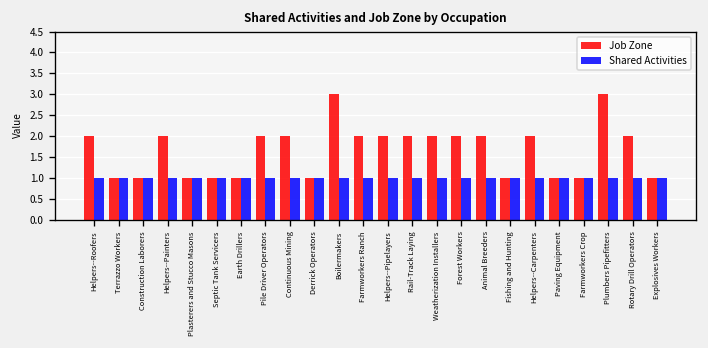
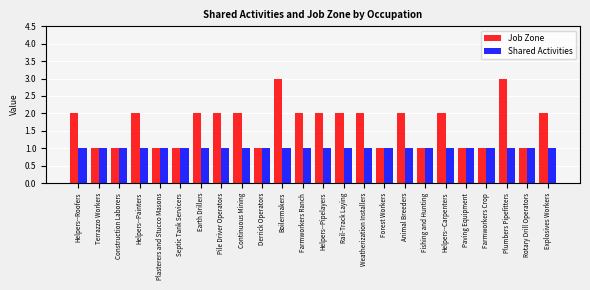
  {
    "Job Zone": {
      "Helpers--Roofers": 2,
      "Terrazzo Workers": 1,
      "Construction Laborers": 1,
      "Helpers--Painters": 2,
      "Plasterers and Stucco Masons": 1,
      "Septic Tank Servicers": 1,
-     "Earth Drillers": 1,
+     "Earth Drillers": 2,
      "Pile Driver Operators": 2,
      "Continuous Mining": 2,
      "Derrick Operators": 1,
      "Boilermakers": 3,
      "Farmworkers Ranch": 2,
      "Helpers--Pipelayers": 2,
      "Rail-Track Laying": 2,
      "Weatherization Installers": 2,
-     "Forest Workers": 2,
+     "Forest Workers": 1,
      "Animal Breeders": 2,
      "Fishing and Hunting": 1,
      "Helpers--Carpenters": 2,
      "Paving Equipment": 1,
      "Farmworkers Crop": 1,
      "Plumbers Pipefitters": 3,
-     "Rotary Drill Operators": 2,
-     "Explosives Workers": 1
+     "Rotary Drill Operators": 1,
+     "Explosives Workers": 2
    },
    "Shared Activities": {
      "Helpers--Roofers": 1,
      "Terrazzo Workers": 1,
      "Construction Laborers": 1,
      "Helpers--Painters": 1,
      "Plasterers and Stucco Masons": 1,
      "Septic Tank Servicers": 1,
      "Earth Drillers": 1,
      "Pile Driver Operators": 1,
      "Continuous Mining": 1,
      "Derrick Operators": 1,
      "Boilermakers": 1,
      "Farmworkers Ranch": 1,
      "Helpers--Pipelayers": 1,
      "Rail-Track Laying": 1,
      "Weatherization Installers": 1,
      "Forest Workers": 1,
      "Animal Breeders": 1,
      "Fishing and Hunting": 1,
      "Helpers--Carpenters": 1,
      "Paving Equipment": 1,
      "Farmworkers Crop": 1,
      "Plumbers Pipefitters": 1,
      "Rotary Drill Operators": 1,
      "Explosives Workers": 1
    }
  }
